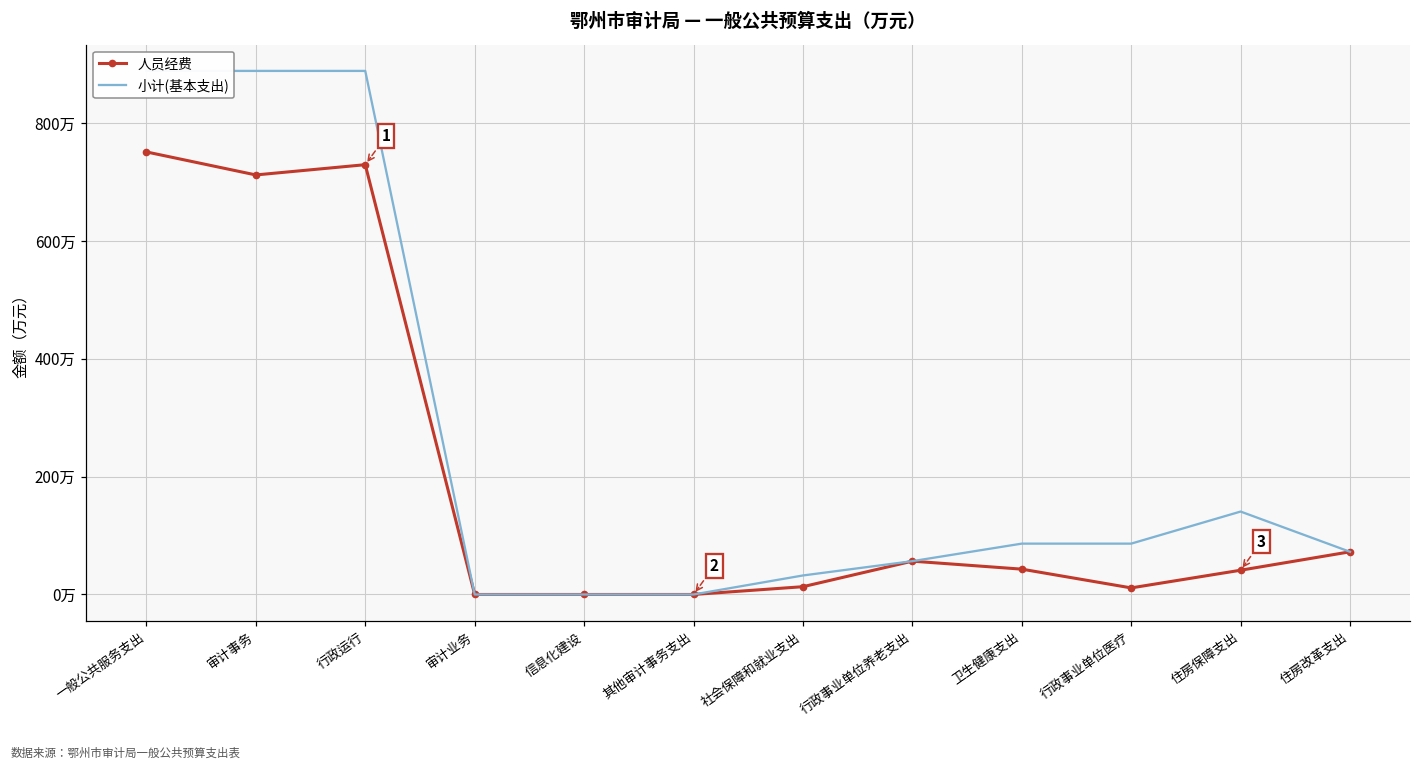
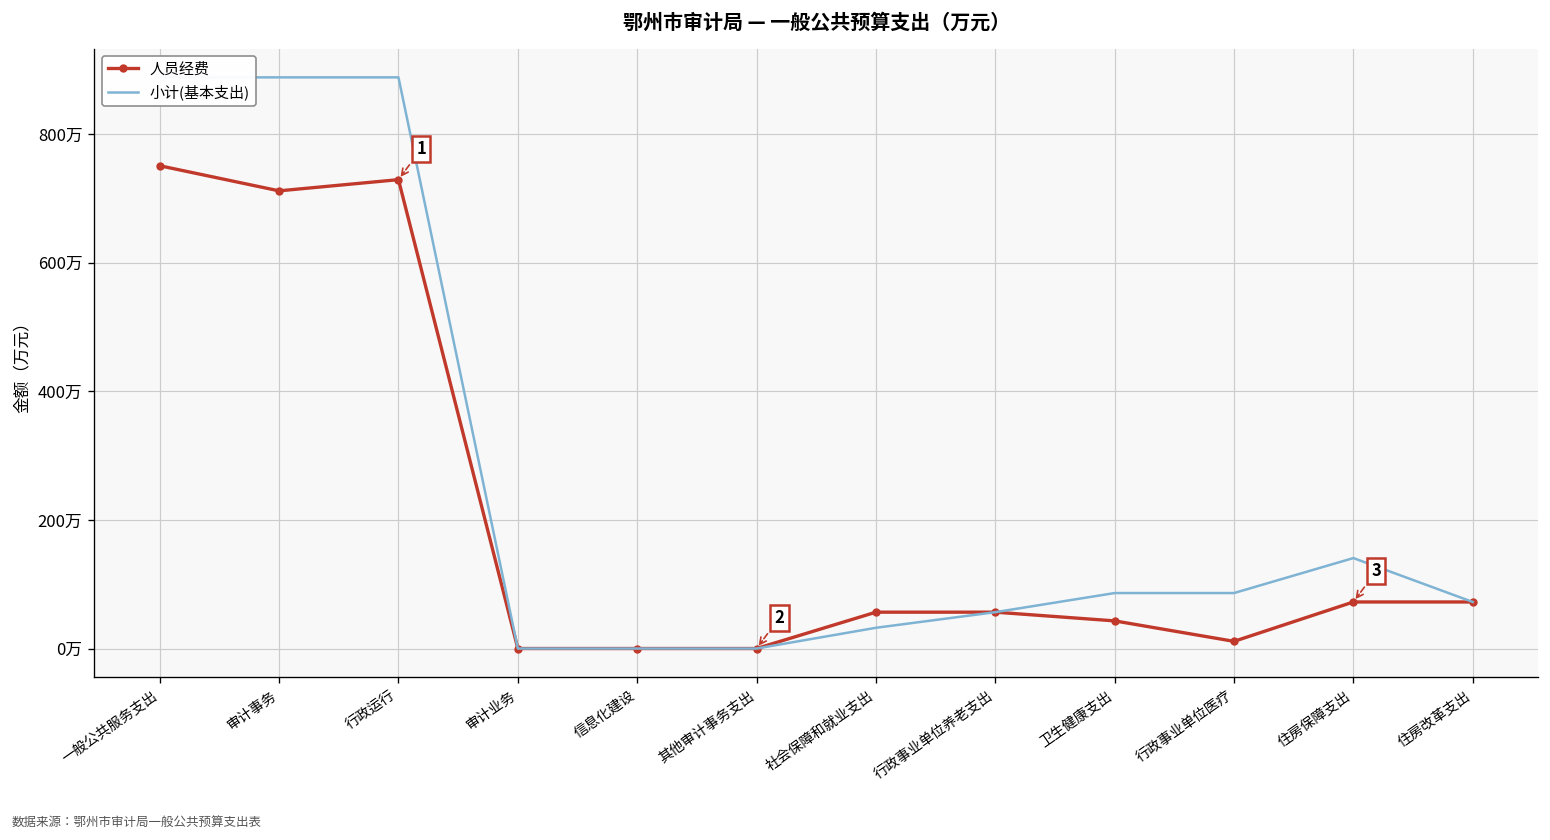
  {
    "人员经费": {
      "一般公共服务支出": "750万",
      "审计事务": "710万",
-     "社会保障和就业支出": "10万",
+     "社会保障和就业支出": "60万",
      "卫生健康支出": "40万",
      "行政事业单位医疗": "10万",
-     "住房保障支出": "40万"
+     "住房保障支出": "70万"
    },
    "小计(基本支出)": {
      "审计事务": "890万",
      "行政运行": "890万",
      "社会保障和就业支出": "30万",
      "卫生健康支出": "90万",
      "行政事业单位医疗": "90万",
      "住房保障支出": "140万"
    }
  }
